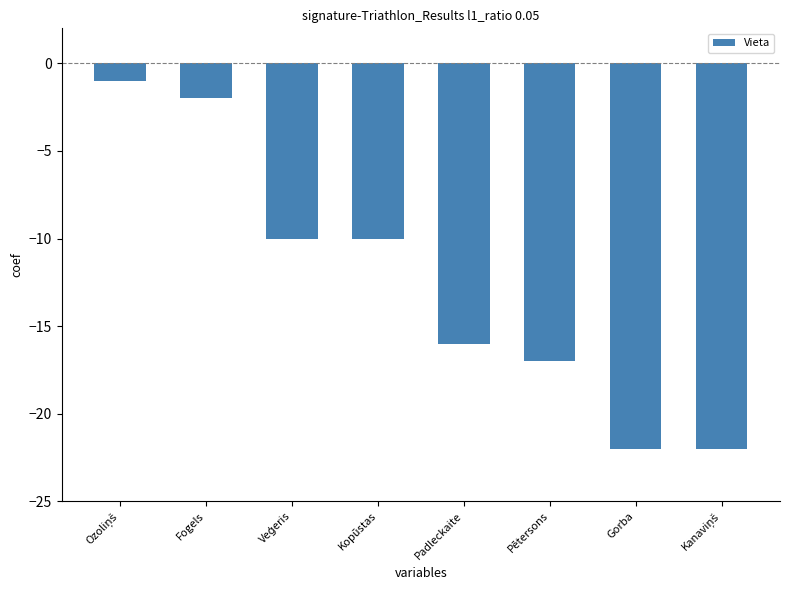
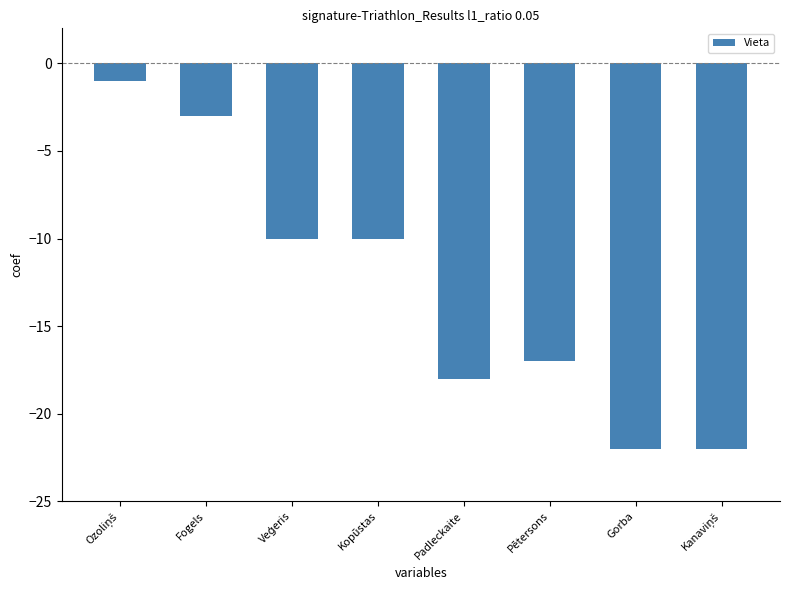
  {
    "Ozoliņš": -1.0,
-   "Fogels": -2.0,
+   "Fogels": -3.0,
    "Veģeris": -10.0,
    "Kopūstas": -10.0,
-   "Padleckaite": -16.0,
+   "Padleckaite": -18.0,
    "Pētersons": -17.0,
    "Gorba": -22.0,
    "Kanaviņš": -22.0
  }
